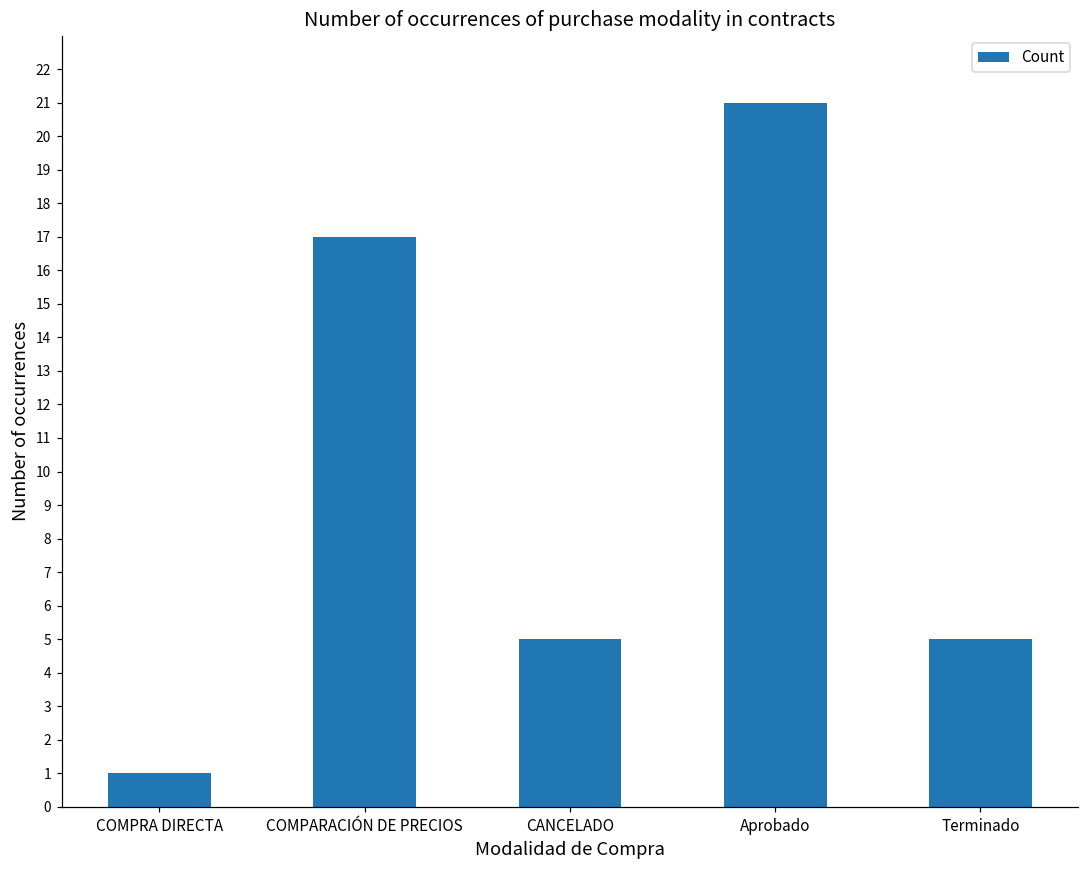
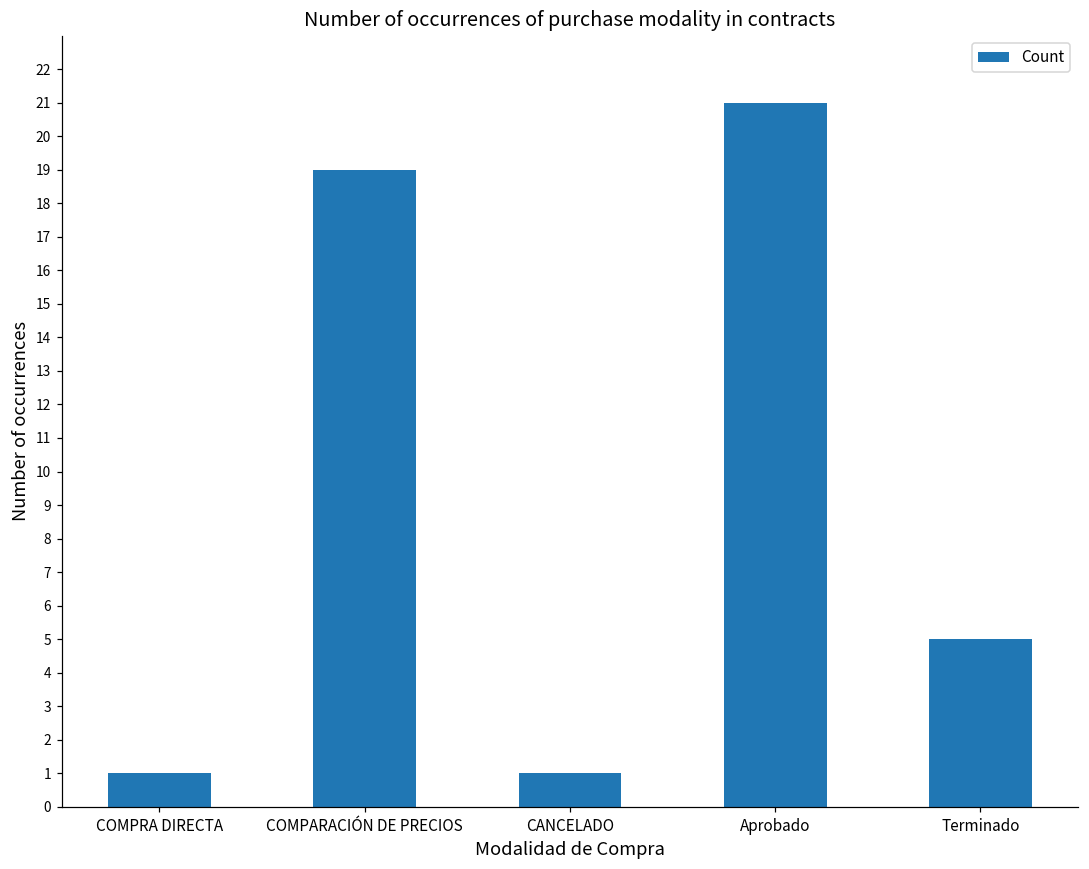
  {
    "COMPRA DIRECTA": 1,
-   "COMPARACIÓN DE PRECIOS": 17,
-   "CANCELADO": 5,
+   "COMPARACIÓN DE PRECIOS": 19,
+   "CANCELADO": 1,
    "Aprobado": 21,
    "Terminado": 5
  }
